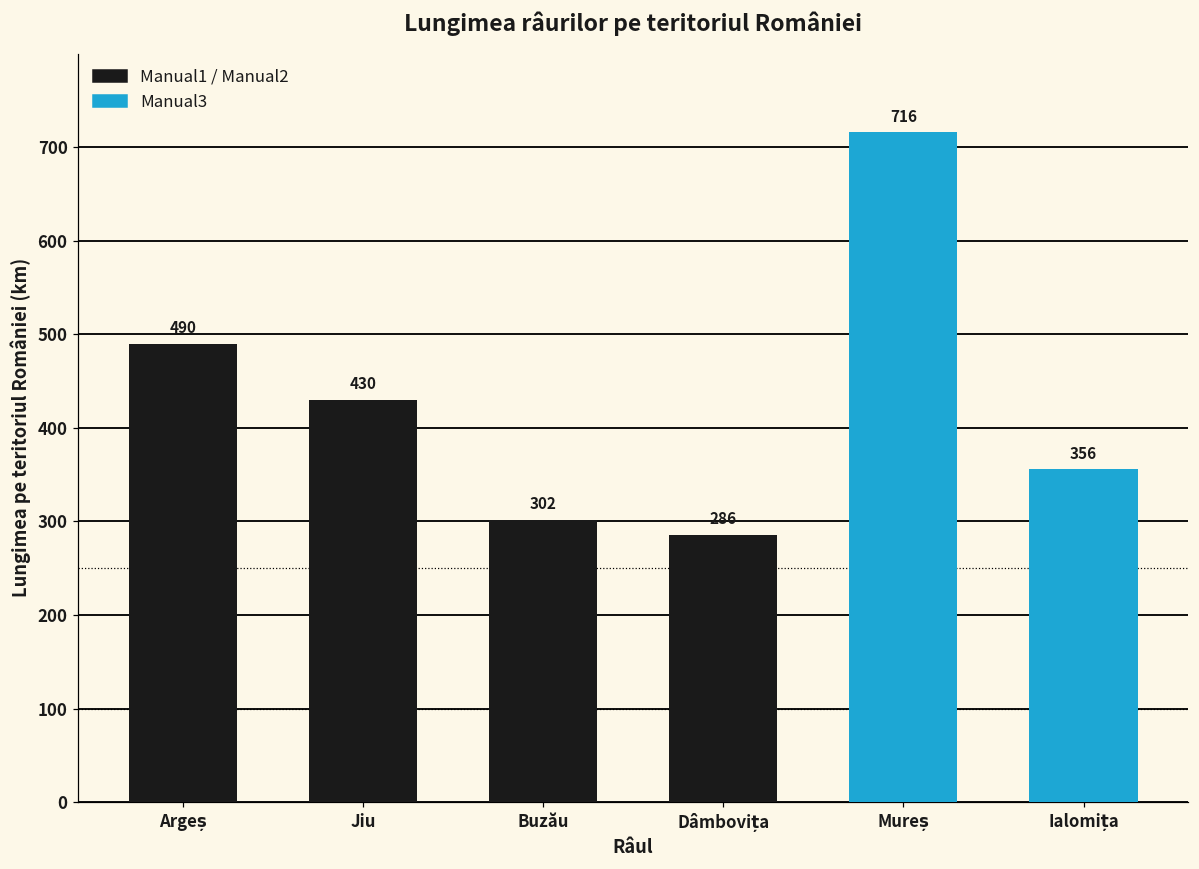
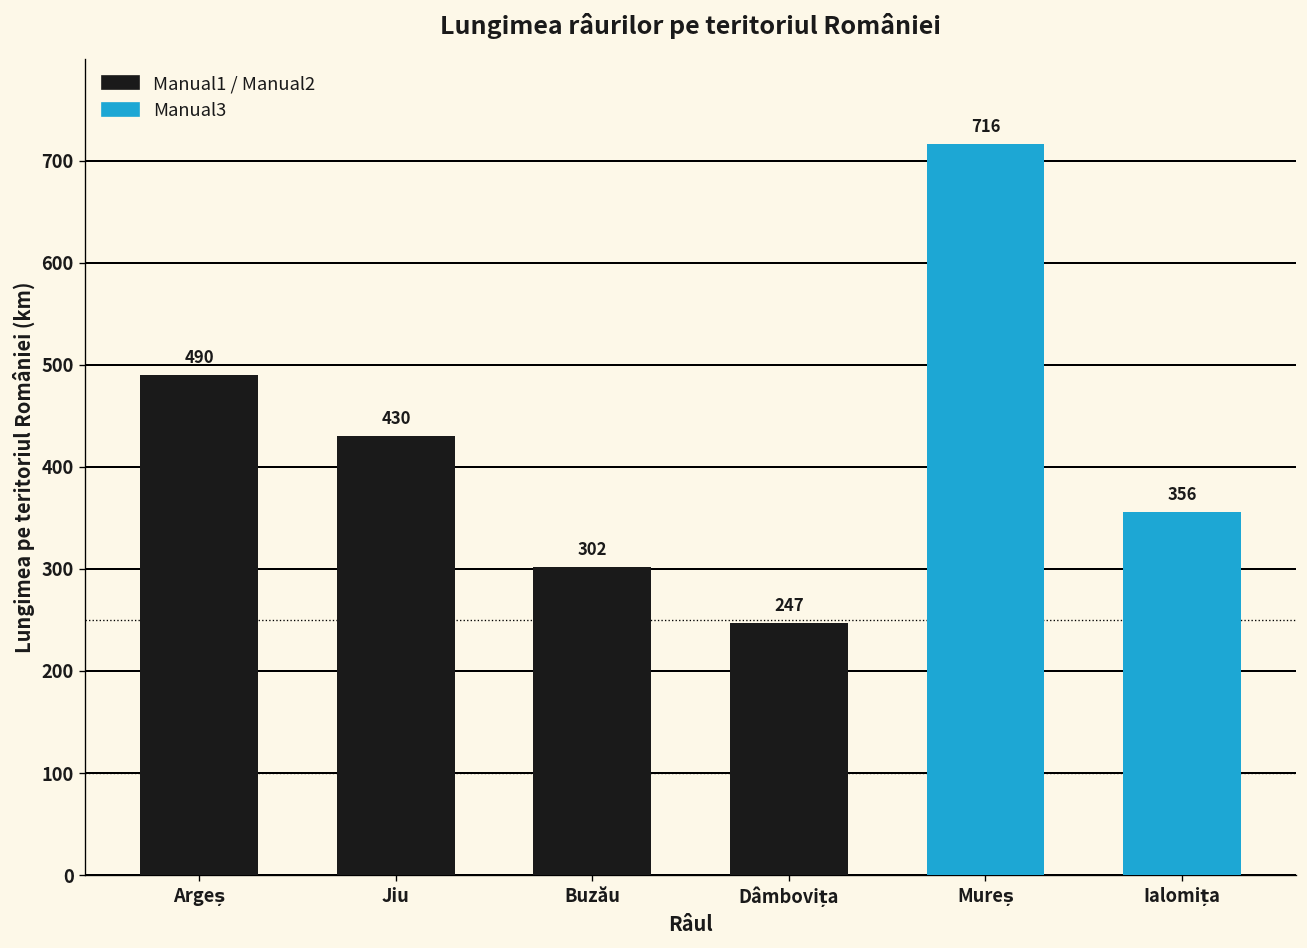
  {
    "Argeș": 490,
    "Jiu": 430,
    "Buzău": 302,
-   "Dâmbovița": 286,
+   "Dâmbovița": 247,
    "Mureș": 716,
    "Ialomița": 356
  }
